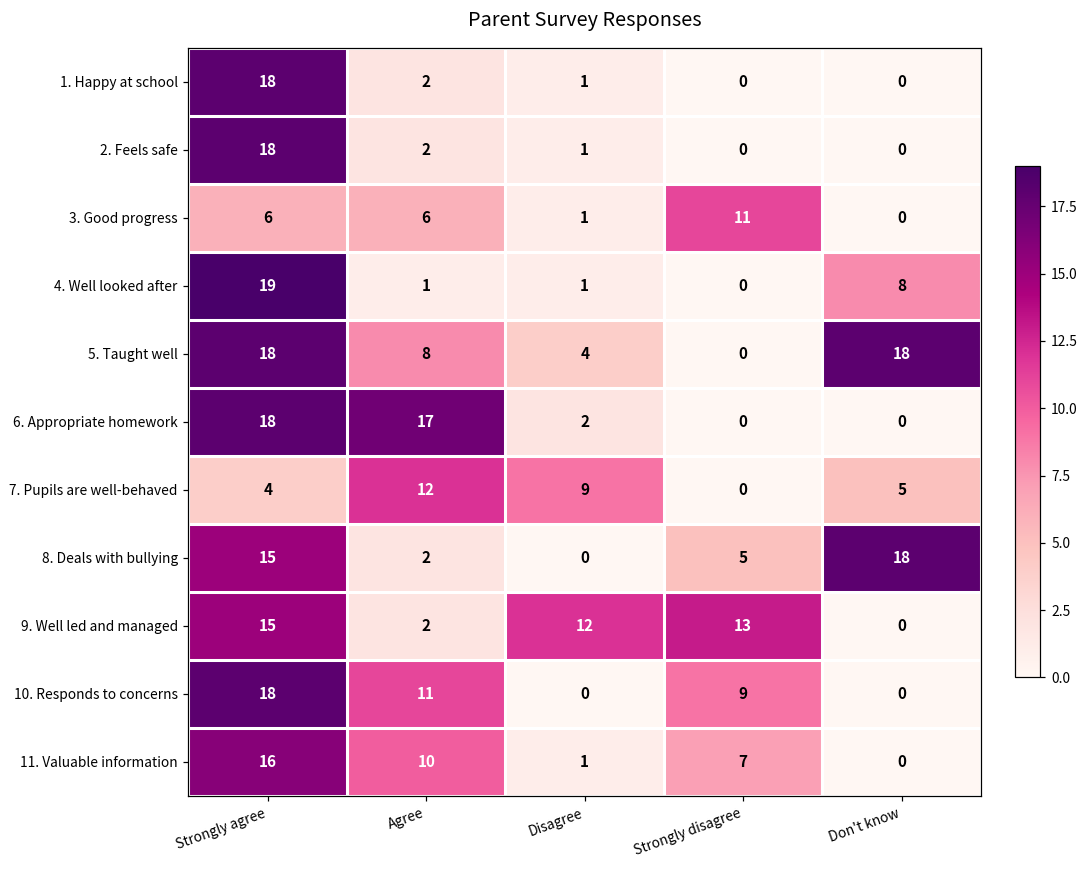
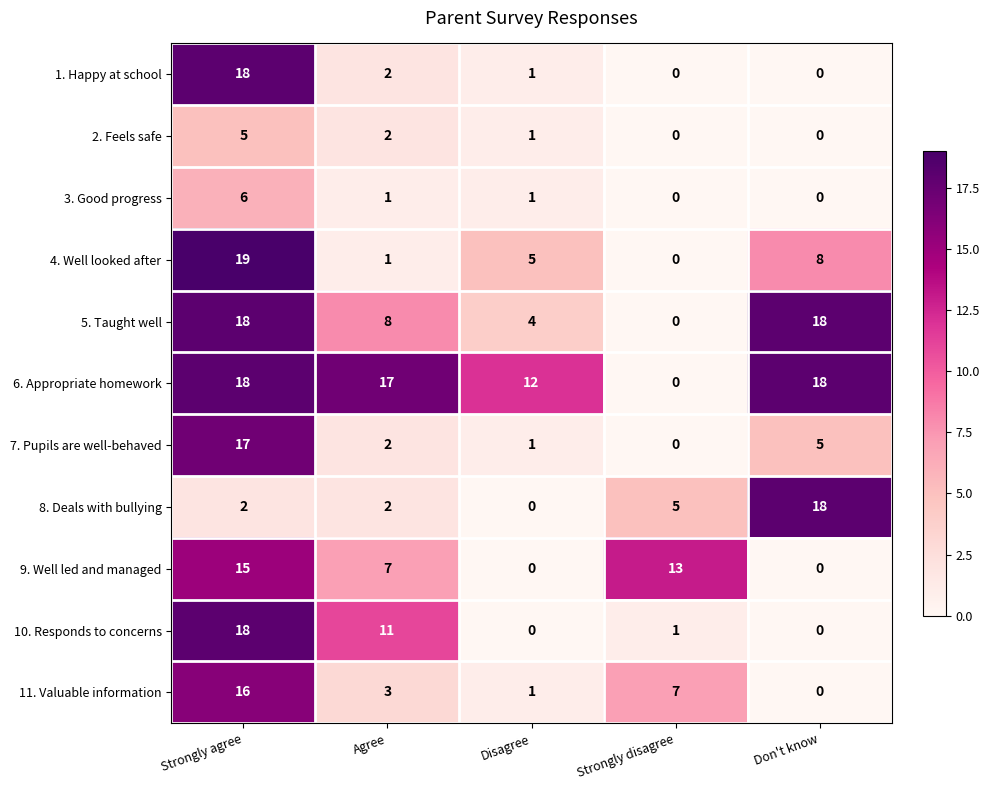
  {
    "1. Happy at school": {
      "Strongly agree": 18,
      "Agree": 2,
      "Disagree": 1,
      "Strongly disagree": 0,
      "Don't know": 0
    },
    "2. Feels safe": {
-     "Strongly agree": 18,
+     "Strongly agree": 5,
      "Agree": 2,
      "Disagree": 1,
      "Strongly disagree": 0,
      "Don't know": 0
    },
    "3. Good progress": {
      "Strongly agree": 6,
-     "Agree": 6,
+     "Agree": 1,
      "Disagree": 1,
-     "Strongly disagree": 11,
+     "Strongly disagree": 0,
      "Don't know": 0
    },
    "4. Well looked after": {
      "Strongly agree": 19,
      "Agree": 1,
-     "Disagree": 1,
+     "Disagree": 5,
      "Strongly disagree": 0,
      "Don't know": 8
    },
    "5. Taught well": {
      "Strongly agree": 18,
      "Agree": 8,
      "Disagree": 4,
      "Strongly disagree": 0,
      "Don't know": 18
    },
    "6. Appropriate homework": {
      "Strongly agree": 18,
      "Agree": 17,
-     "Disagree": 2,
+     "Disagree": 12,
      "Strongly disagree": 0,
-     "Don't know": 0
+     "Don't know": 18
    },
    "7. Pupils are well-behaved": {
-     "Strongly agree": 4,
-     "Agree": 12,
-     "Disagree": 9,
+     "Strongly agree": 17,
+     "Agree": 2,
+     "Disagree": 1,
      "Strongly disagree": 0,
      "Don't know": 5
    },
    "8. Deals with bullying": {
-     "Strongly agree": 15,
+     "Strongly agree": 2,
      "Agree": 2,
      "Disagree": 0,
      "Strongly disagree": 5,
      "Don't know": 18
    },
    "9. Well led and managed": {
      "Strongly agree": 15,
-     "Agree": 2,
-     "Disagree": 12,
+     "Agree": 7,
+     "Disagree": 0,
      "Strongly disagree": 13,
      "Don't know": 0
    },
    "10. Responds to concerns": {
      "Strongly agree": 18,
      "Agree": 11,
      "Disagree": 0,
-     "Strongly disagree": 9,
+     "Strongly disagree": 1,
      "Don't know": 0
    },
    "11. Valuable information": {
      "Strongly agree": 16,
-     "Agree": 10,
+     "Agree": 3,
      "Disagree": 1,
      "Strongly disagree": 7,
      "Don't know": 0
    }
  }
